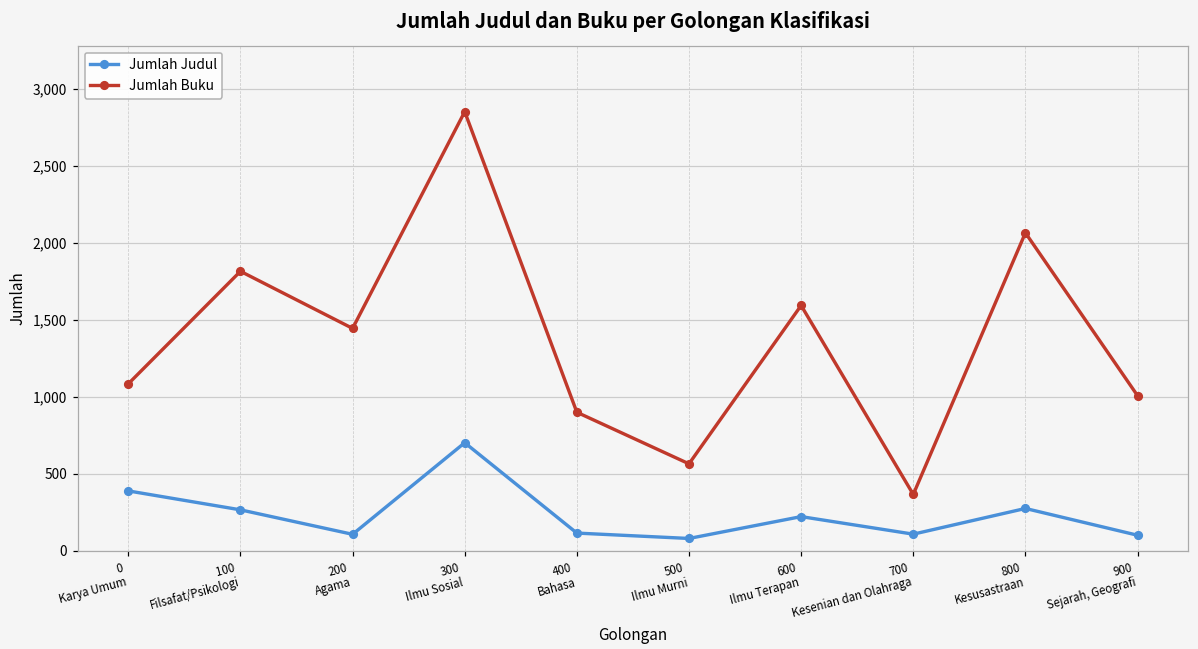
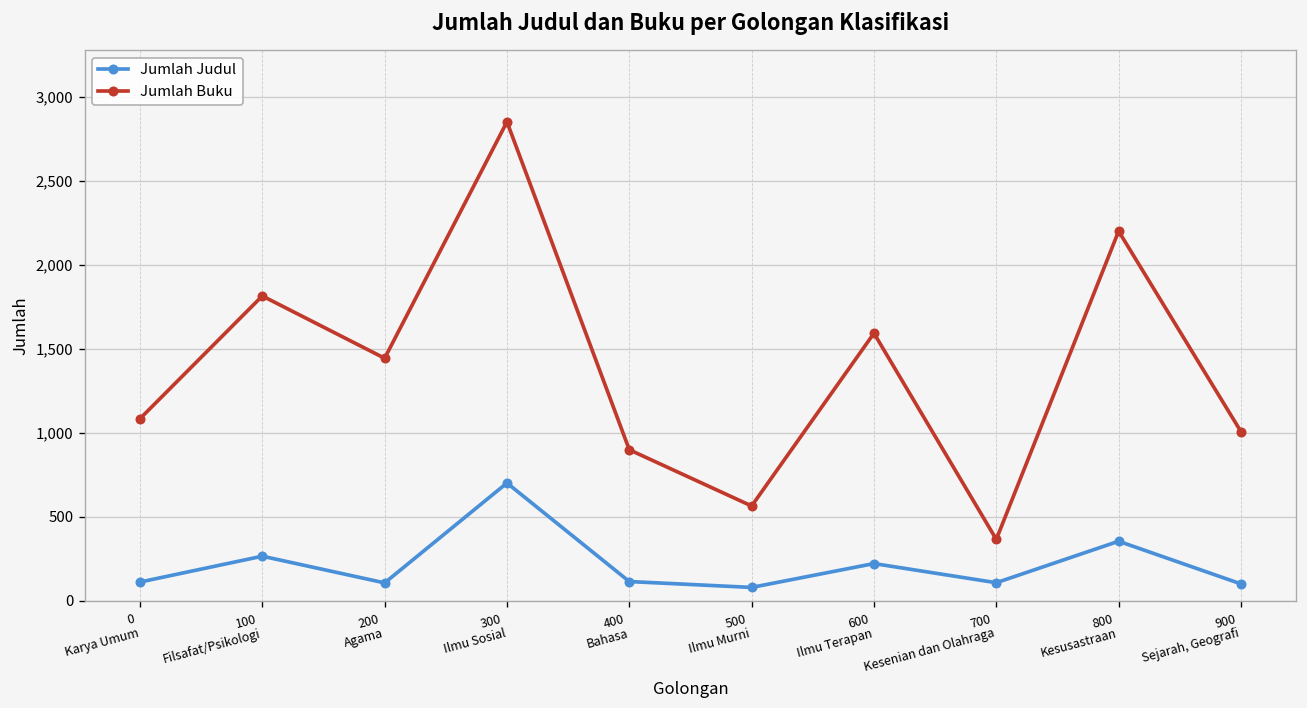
  {
    "Jumlah Judul": {
-     "0 Karya Umum": "390",
+     "0 Karya Umum": "110",
      "100 Filsafat/Psikologi": "270",
      "200 Agama": "110",
      "300 Ilmu Sosial": "700",
      "400 Bahasa": "120",
      "500 Ilmu Murni": "80",
      "600 Ilmu Terapan": "220",
      "700 Kesenian dan Olahraga": "110",
-     "800 Kesusastraan": "280",
+     "800 Kesusastraan": "360",
      "900 Sejarah, Geografi": "100"
    },
    "Jumlah Buku": {
      "0 Karya Umum": "1,090",
      "100 Filsafat/Psikologi": "1,820",
      "200 Agama": "1,450",
      "300 Ilmu Sosial": "2,850",
      "400 Bahasa": "900",
      "500 Ilmu Murni": "570",
      "600 Ilmu Terapan": "1,590",
      "700 Kesenian dan Olahraga": "370",
-     "800 Kesusastraan": "2,070",
+     "800 Kesusastraan": "2,200",
      "900 Sejarah, Geografi": "1,010"
    }
  }
